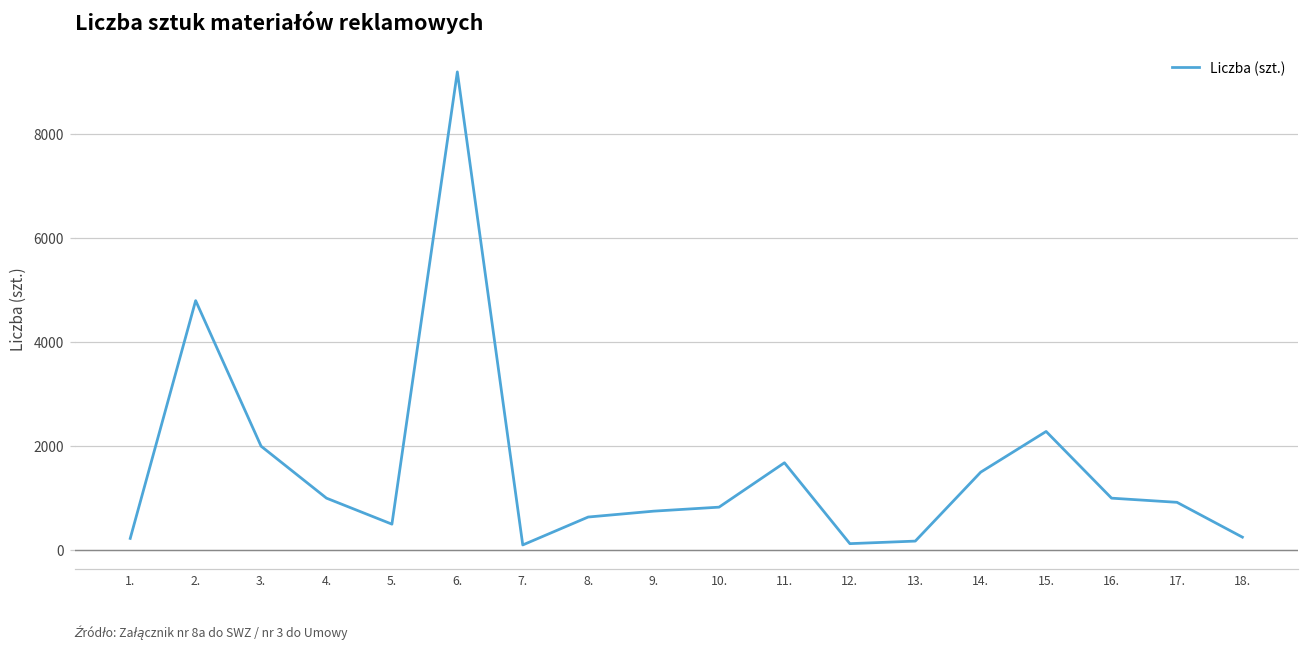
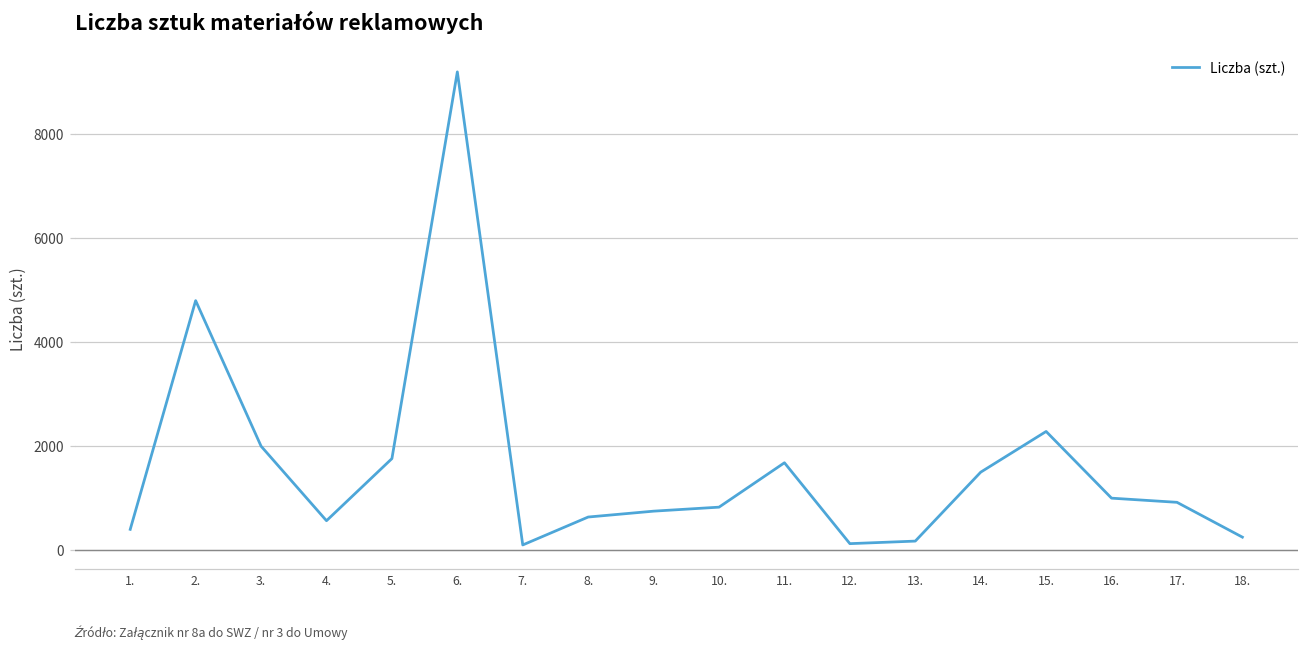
  {
-   "1.": 200,
+   "1.": 400,
    "2.": 4800,
    "3.": 2000,
-   "4.": 1000,
-   "5.": 500,
+   "4.": 600,
+   "5.": 1800,
    "6.": 9200,
    "7.": 100,
    "8.": 600,
    "9.": 800,
    "10.": 800,
    "11.": 1700,
    "12.": 100,
    "13.": 200,
    "14.": 1500,
    "15.": 2300,
    "16.": 1000,
    "17.": 900,
    "18.": 300
  }
